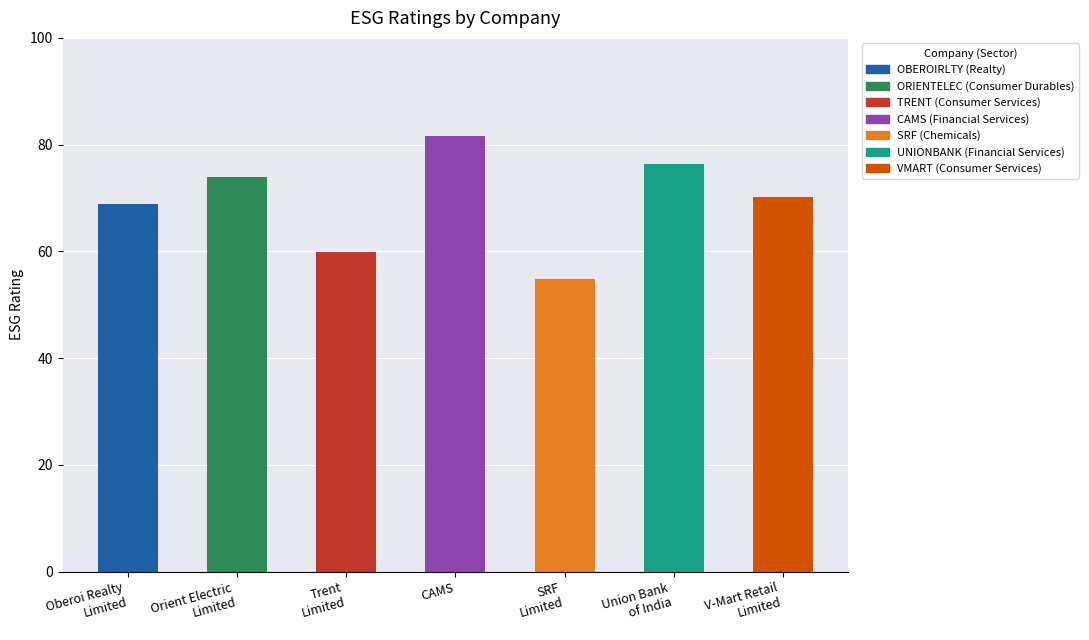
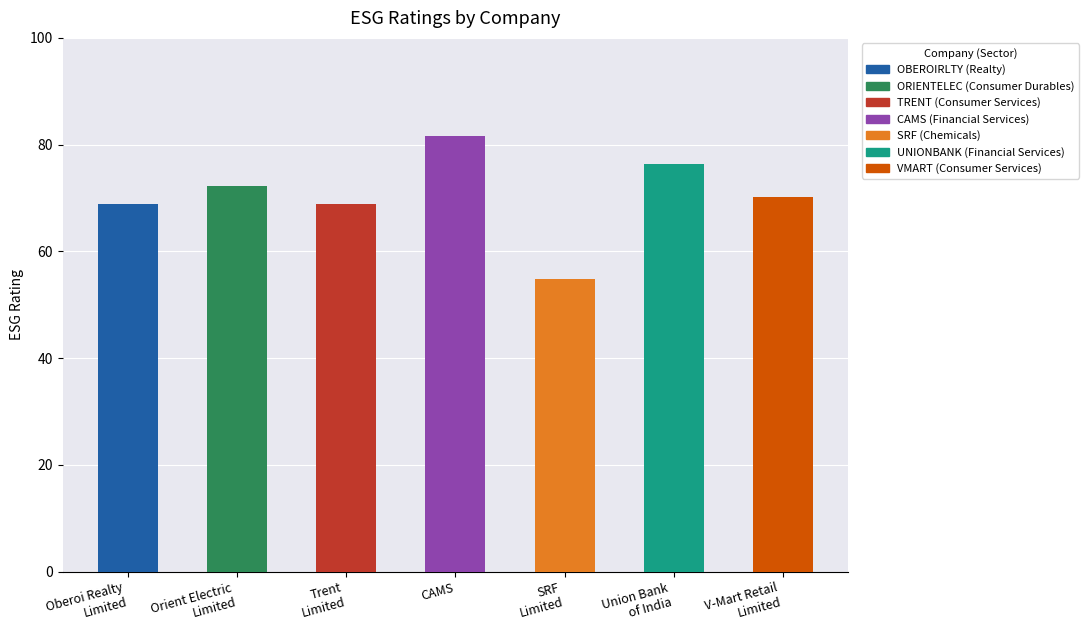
  {
    "Oberoi Realty Limited": 69,
-   "Orient Electric Limited": 74,
-   "Trent Limited": 60,
+   "Orient Electric Limited": 72,
+   "Trent Limited": 69,
    "CAMS": 82,
    "SRF Limited": 55,
    "Union Bank of India": 76,
    "V-Mart Retail Limited": 70
  }
